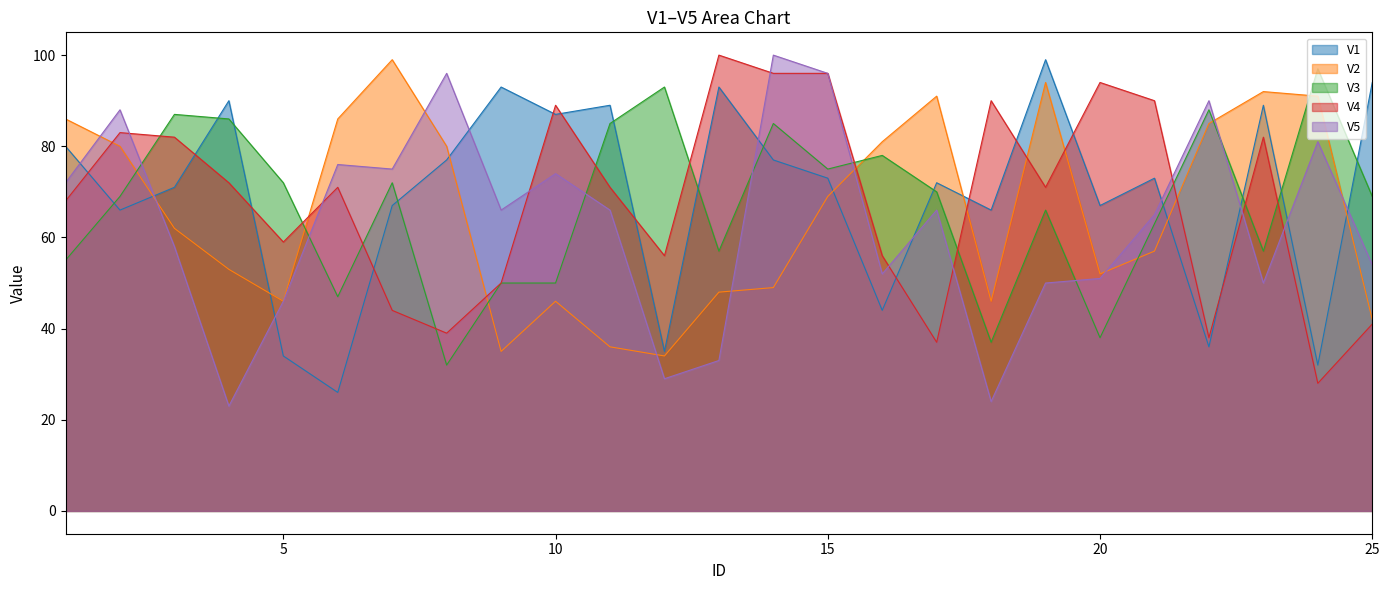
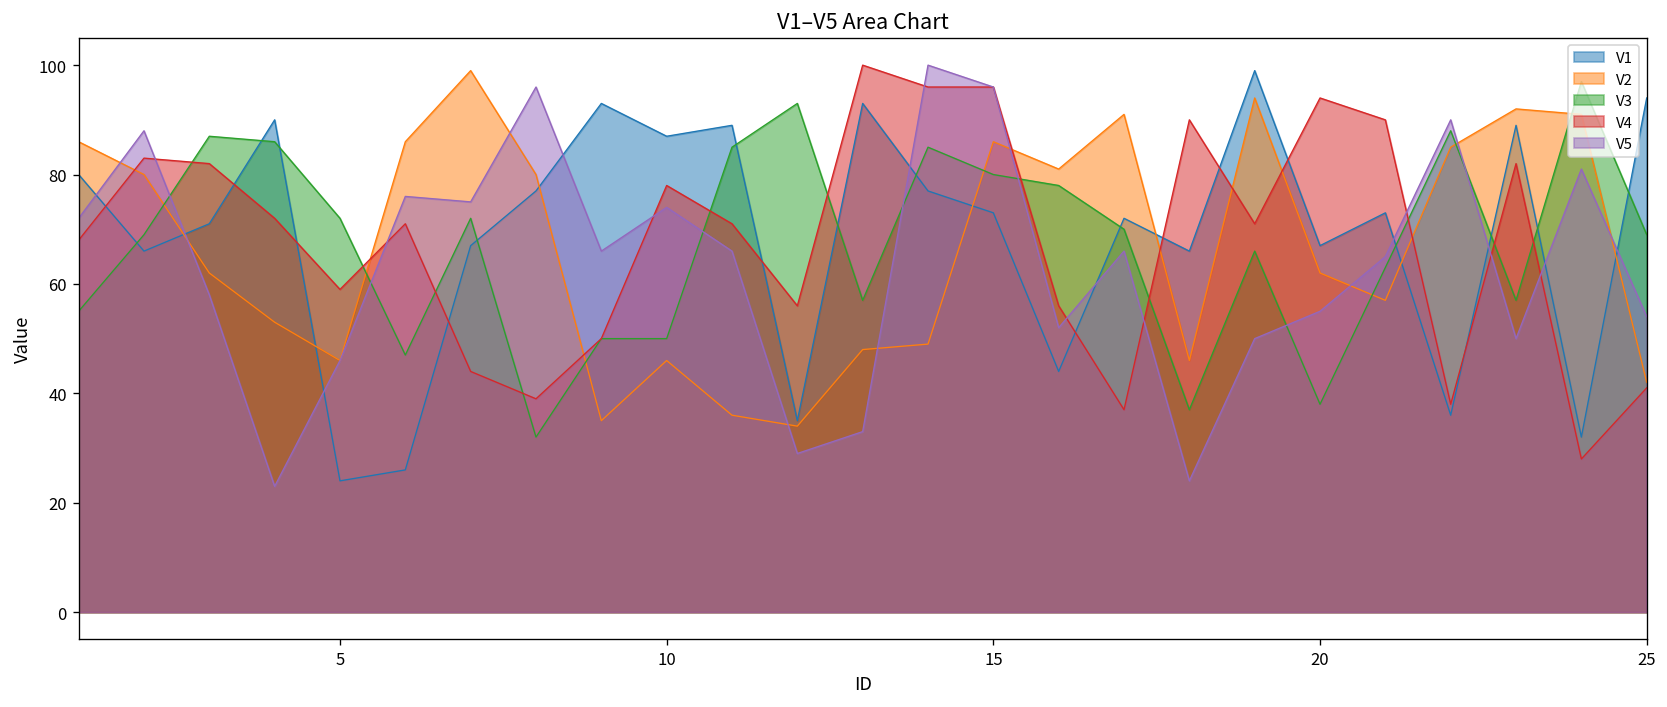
  {
    "V1": {
-     "5": 34,
+     "5": 24,
      "10": 87,
      "15": 73,
      "20": 67,
      "25": 94
    },
    "V2": {
      "10": 46,
-     "15": 69,
-     "20": 52,
+     "15": 86,
+     "20": 62,
      "25": 42
    },
    "V3": {
      "5": 72,
      "10": 50,
-     "15": 75,
+     "15": 80,
      "20": 38,
      "25": 69
    },
    "V4": {
      "5": 59,
-     "10": 89,
+     "10": 78,
      "20": 94,
      "25": 41
    },
    "V5": {
      "10": 74,
-     "20": 51,
+     "20": 55,
      "25": 54
    }
  }
